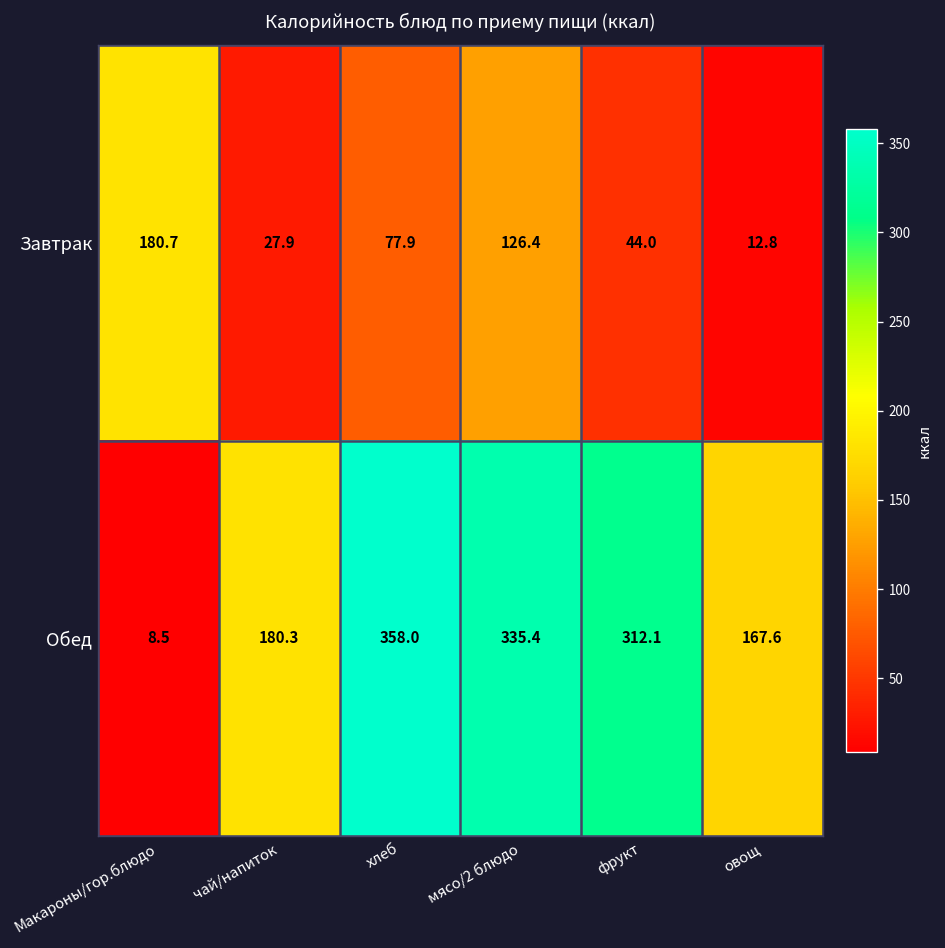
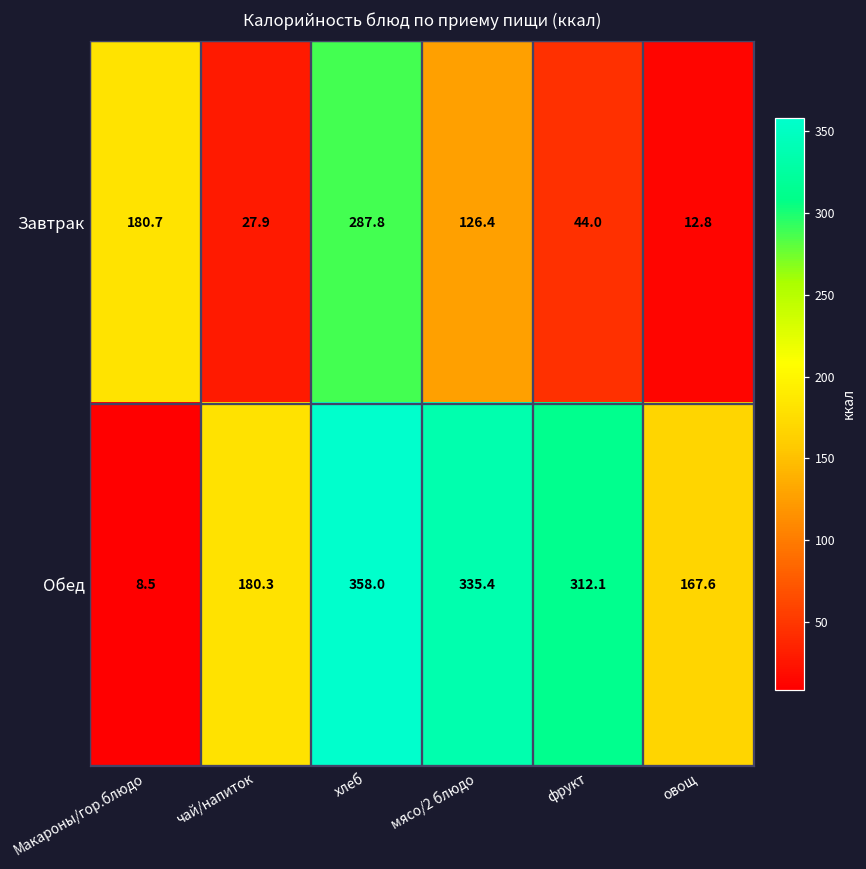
  {
    "Завтрак": {
      "Макароны/гор.блюдо": 180.7,
      "чай/напиток": 27.9,
-     "хлеб": 77.9,
+     "хлеб": 287.8,
      "мясо/2 блюдо": 126.4,
      "фрукт": 44.0,
      "овощ": 12.8
    },
    "Обед": {
      "Макароны/гор.блюдо": 8.5,
      "чай/напиток": 180.3,
      "хлеб": 358.0,
      "мясо/2 блюдо": 335.4,
      "фрукт": 312.1,
      "овощ": 167.6
    }
  }
